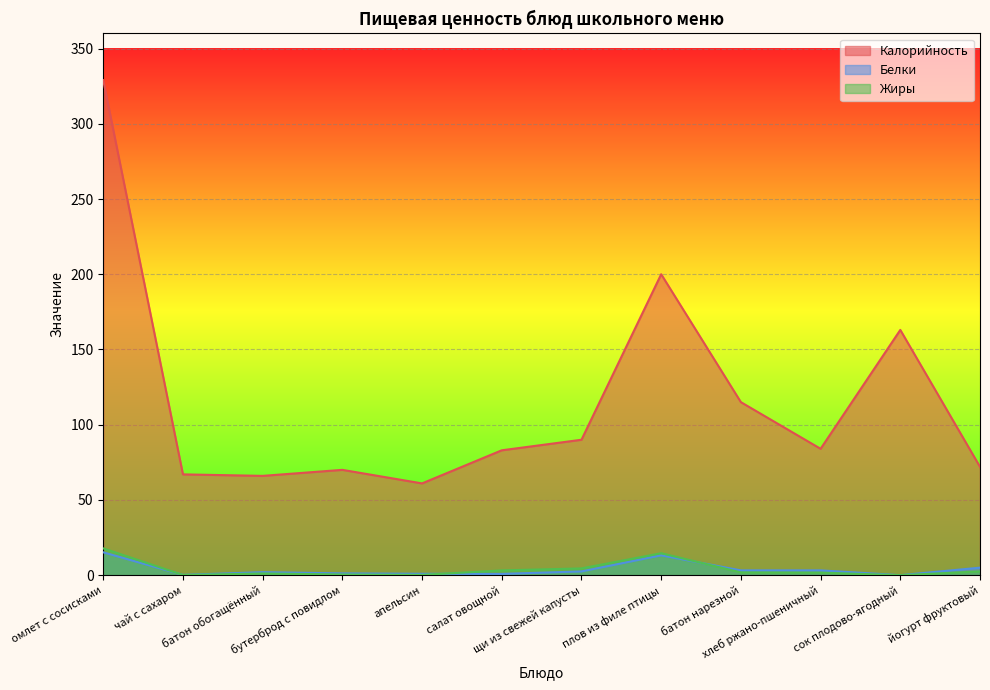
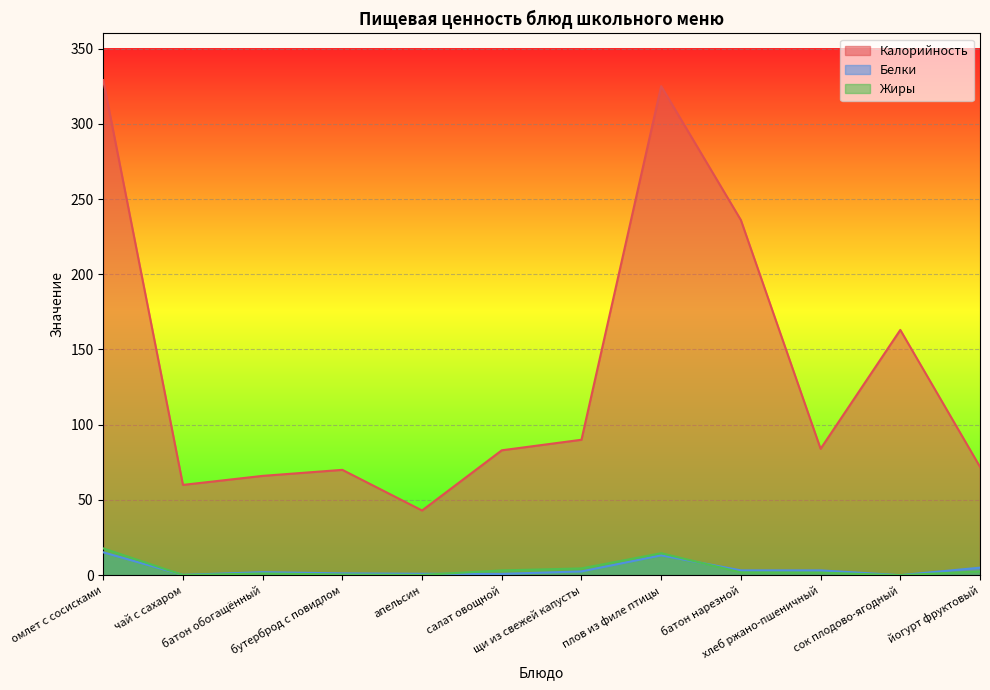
  {
    "Калорийность": {
      "омлет с сосисками": 329,
-     "чай с сахаром": 67,
+     "чай с сахаром": 60,
      "батон обогащённый": 66,
      "бутерброд с повидлом": 70,
-     "апельсин": 61,
+     "апельсин": 43,
      "салат овощной": 83,
      "щи из свежей капусты": 90,
-     "плов из филе птицы": 200,
-     "батон нарезной": 115,
+     "плов из филе птицы": 325,
+     "батон нарезной": 236,
      "хлеб ржано-пшеничный": 84,
      "сок плодово-ягодный": 163,
      "йогурт фруктовый": 72
    },
    "Белки": {
      "омлет с сосисками": 15,
      "салат овощной": 1,
      "щи из свежей капусты": 3,
      "йогурт фруктовый": 5
    },
    "Жиры": {
      "омлет с сосисками": 18,
      "салат овощной": 3,
      "щи из свежей капусты": 5,
      "йогурт фруктовый": 3
    }
  }
